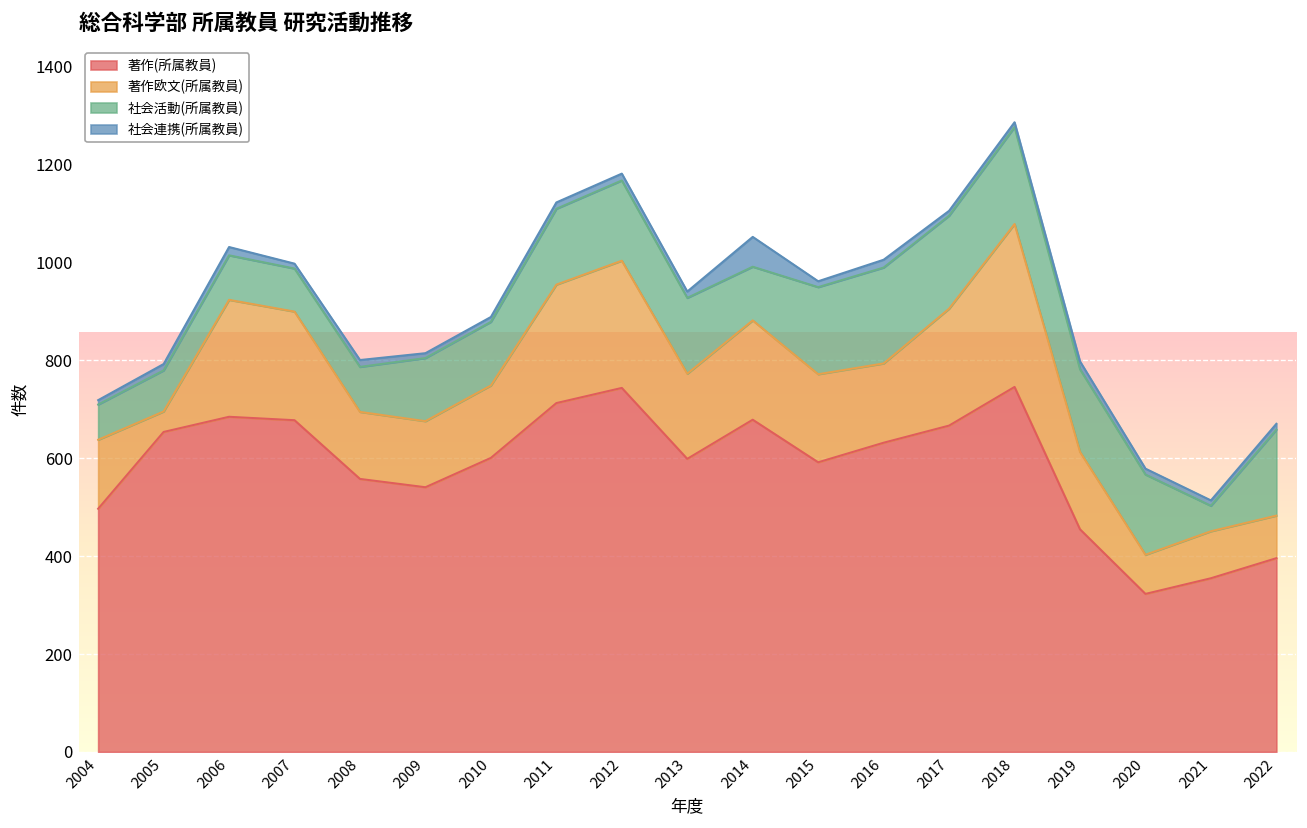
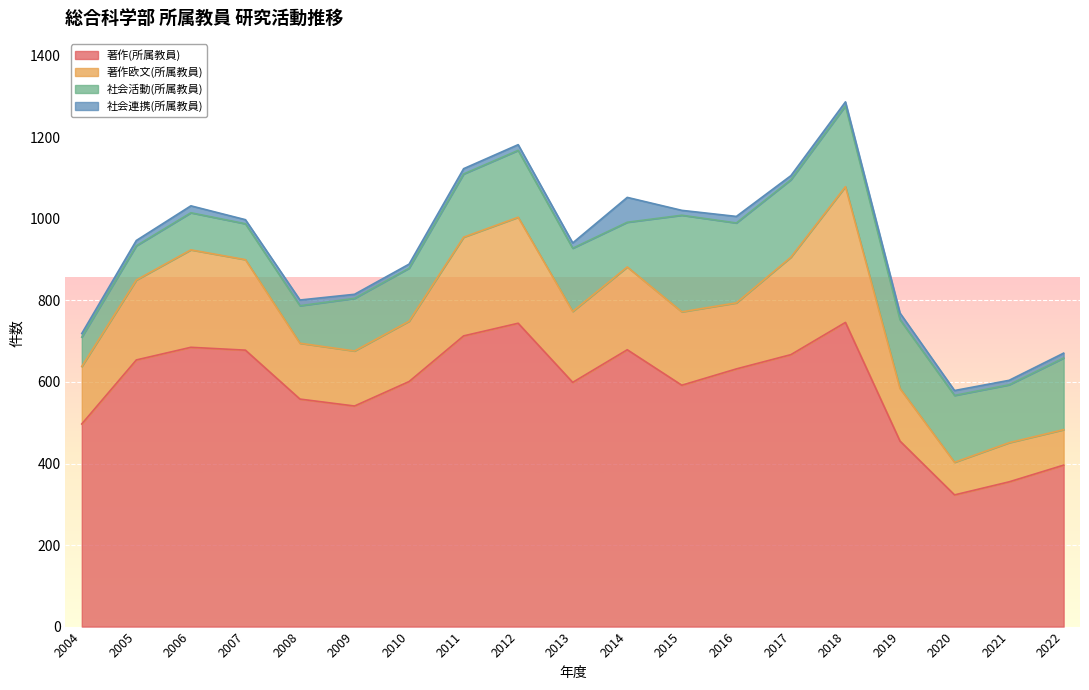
  {
    "著作(所属教員)": {
      "2004": 500,
      "2005": 650,
      "2006": 690,
      "2007": 680,
      "2008": 560,
      "2009": 540,
      "2010": 600,
      "2011": 710,
      "2012": 740,
      "2013": 600,
      "2014": 680,
      "2015": 590,
      "2016": 630,
      "2017": 670,
      "2018": 750,
      "2019": 460,
      "2020": 320,
      "2021": 360,
      "2022": 400
    },
    "著作欧文(所属教員)": {
      "2004": 140,
-     "2005": 40,
+     "2005": 200,
      "2006": 240,
      "2007": 220,
      "2008": 140,
      "2009": 140,
      "2010": 150,
      "2011": 240,
      "2012": 260,
      "2013": 170,
      "2014": 200,
      "2015": 180,
      "2016": 160,
      "2017": 240,
      "2018": 330,
-     "2019": 160,
+     "2019": 130,
      "2020": 80,
      "2021": 100,
      "2022": 90
    },
    "社会活動(所属教員)": {
      "2004": 70,
      "2005": 80,
      "2006": 90,
      "2007": 90,
      "2008": 90,
      "2009": 130,
      "2010": 130,
      "2011": 150,
      "2012": 160,
      "2013": 160,
      "2014": 110,
-     "2015": 180,
+     "2015": 240,
      "2016": 200,
      "2017": 190,
      "2018": 200,
      "2019": 170,
      "2020": 160,
-     "2021": 50,
+     "2021": 140,
      "2022": 180
    },
    "社会連携(所属教員)": {
      "2004": 10,
      "2005": 10,
      "2006": 20,
      "2007": 10,
      "2008": 10,
      "2009": 10,
      "2010": 10,
      "2011": 10,
      "2012": 10,
      "2013": 10,
      "2014": 60,
      "2015": 10,
      "2016": 20,
      "2017": 10,
      "2018": 10,
      "2019": 20,
      "2020": 10,
      "2021": 10,
      "2022": 10
    }
  }
